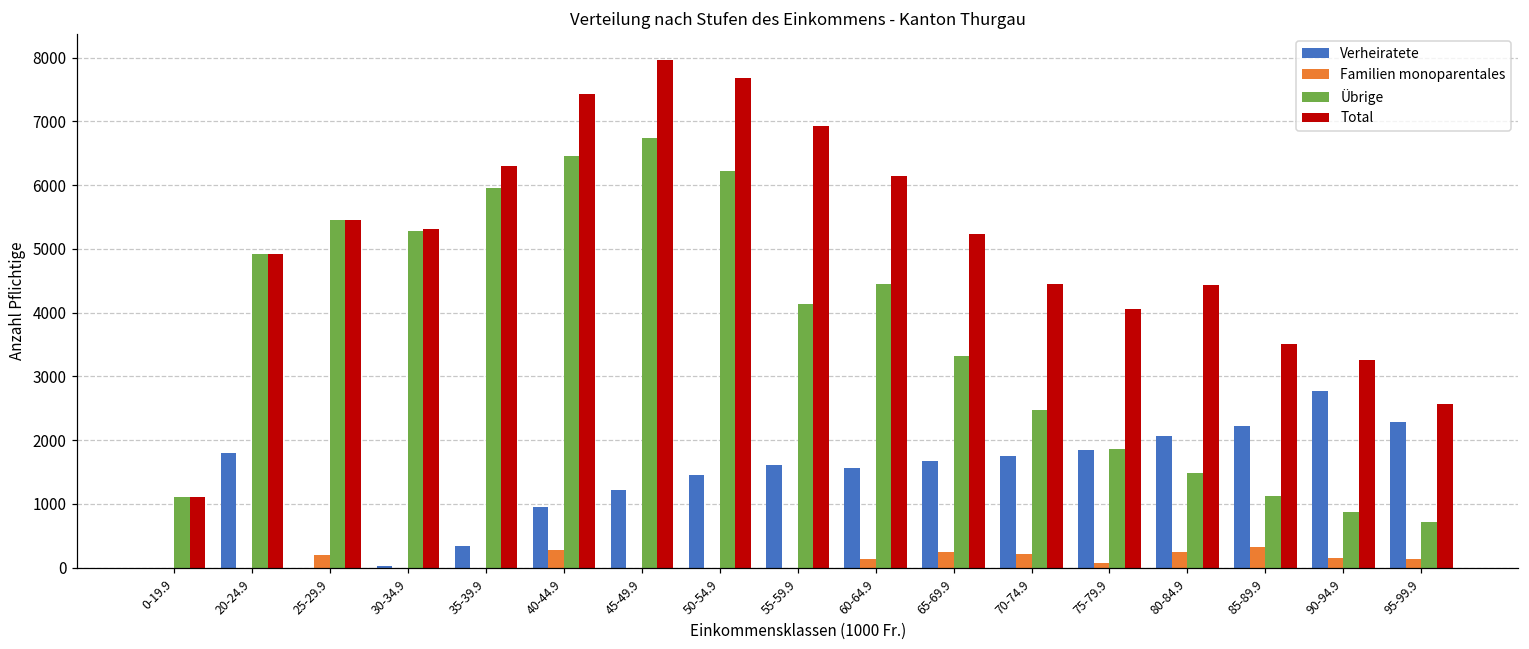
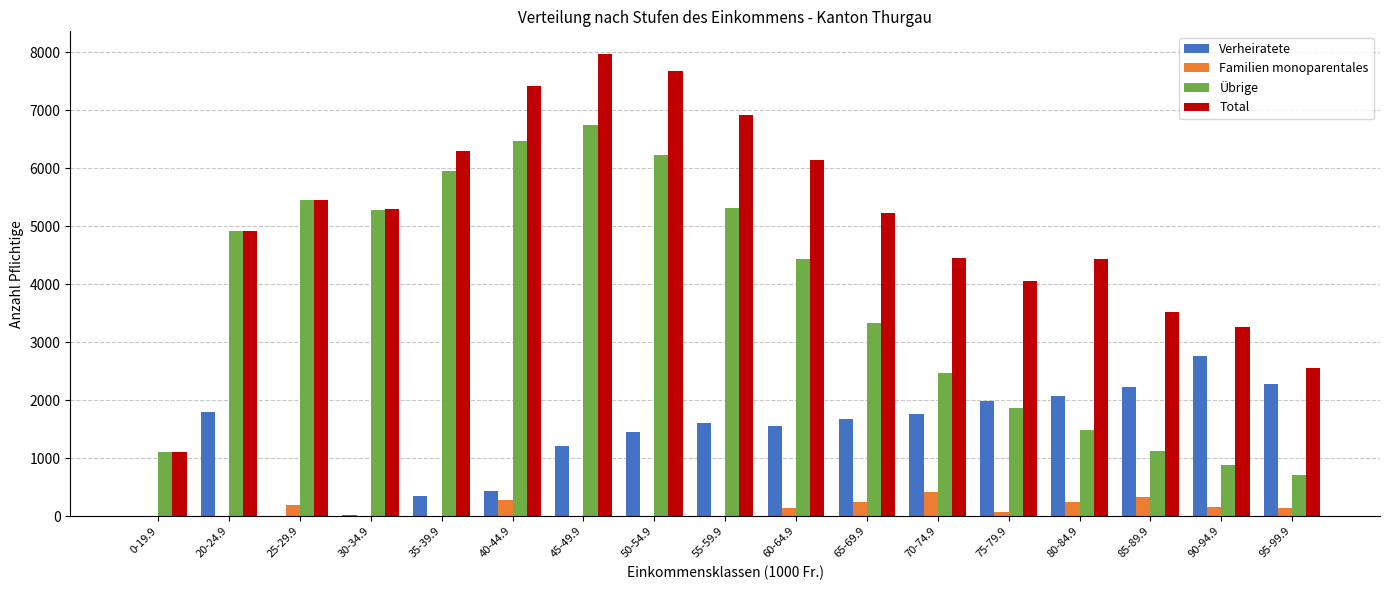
  {
    "Verheiratete": {
      "0-19.9": 0,
      "20-24.9": 1800,
      "25-29.9": 0,
      "35-39.9": 300,
-     "40-44.9": 1000,
+     "40-44.9": 400,
      "45-49.9": 1200,
      "50-54.9": 1500,
      "55-59.9": 1600,
      "60-64.9": 1600,
      "65-69.9": 1700,
      "70-74.9": 1800,
-     "75-79.9": 1800,
+     "75-79.9": 2000,
      "80-84.9": 2100,
      "85-89.9": 2200,
      "90-94.9": 2800,
      "95-99.9": 2300
    },
    "Familien monoparentales": {
      "0-19.9": 0,
      "20-24.9": 0,
      "25-29.9": 200,
      "30-34.9": 0,
      "35-39.9": 0,
      "40-44.9": 300,
      "50-54.9": 0,
      "55-59.9": 0,
      "60-64.9": 100,
      "65-69.9": 200,
-     "70-74.9": 200,
+     "70-74.9": 400,
      "75-79.9": 100,
      "80-84.9": 200,
      "85-89.9": 300,
      "90-94.9": 200,
      "95-99.9": 100
    },
    "Übrige": {
      "0-19.9": 1100,
      "20-24.9": 4900,
      "25-29.9": 5500,
      "30-34.9": 5300,
      "35-39.9": 6000,
      "40-44.9": 6500,
      "45-49.9": 6700,
      "50-54.9": 6200,
-     "55-59.9": 4100,
+     "55-59.9": 5300,
      "60-64.9": 4400,
      "65-69.9": 3300,
      "70-74.9": 2500,
      "75-79.9": 1900,
      "80-84.9": 1500,
      "85-89.9": 1100,
      "90-94.9": 900,
      "95-99.9": 700
    },
    "Total": {
      "0-19.9": 1100,
      "20-24.9": 4900,
      "25-29.9": 5500,
      "30-34.9": 5300,
      "35-39.9": 6300,
      "40-44.9": 7400,
      "45-49.9": 8000,
      "50-54.9": 7700,
      "55-59.9": 6900,
      "60-64.9": 6100,
      "65-69.9": 5200,
      "70-74.9": 4400,
      "75-79.9": 4100,
      "80-84.9": 4400,
      "85-89.9": 3500,
      "90-94.9": 3300,
      "95-99.9": 2600
    }
  }
